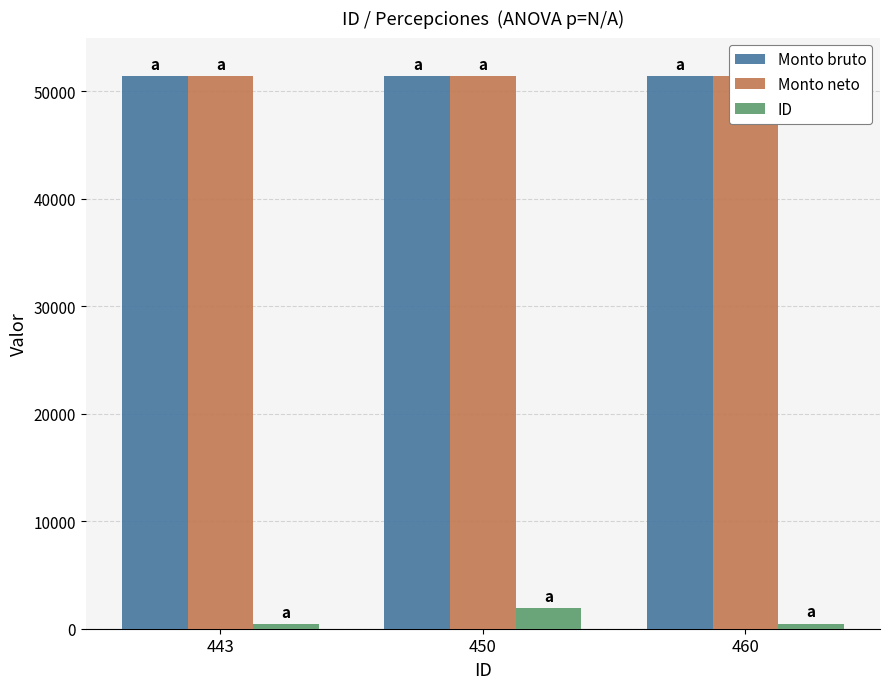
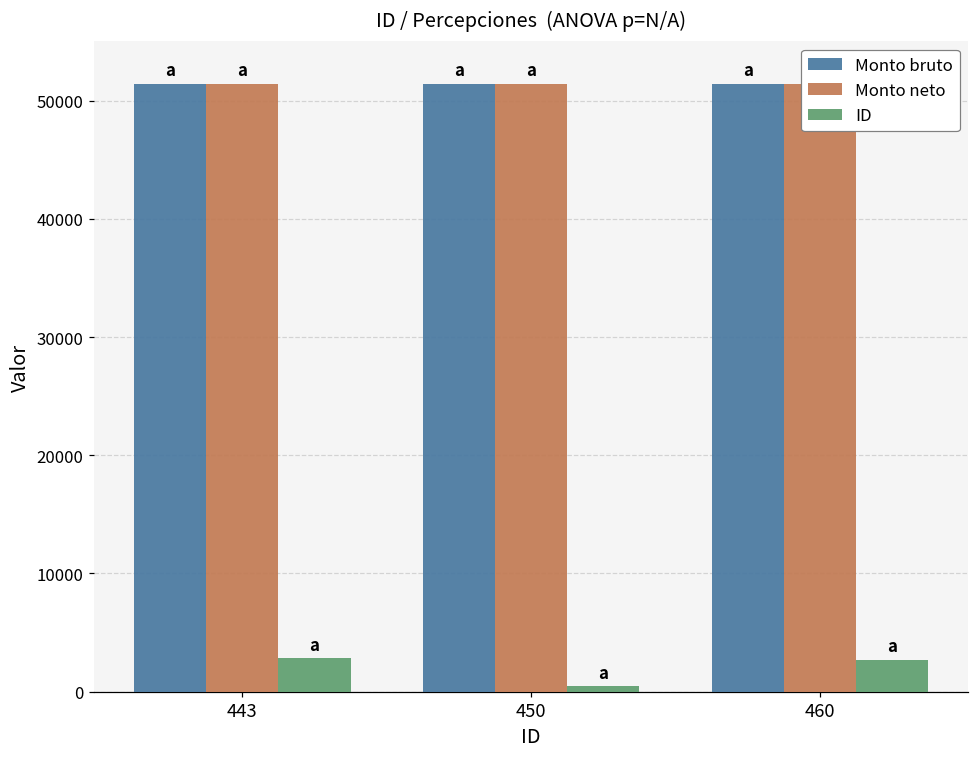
  {
    "Monto bruto": {
      "443": 51400,
      "450": 51400,
      "460": 51400
    },
    "Monto neto": {
      "443": 51400,
      "450": 51400
    },
    "ID": {
-     "443": 400,
-     "450": 1900,
-     "460": 500
+     "443": 2800,
+     "450": 500,
+     "460": 2700
    }
  }
